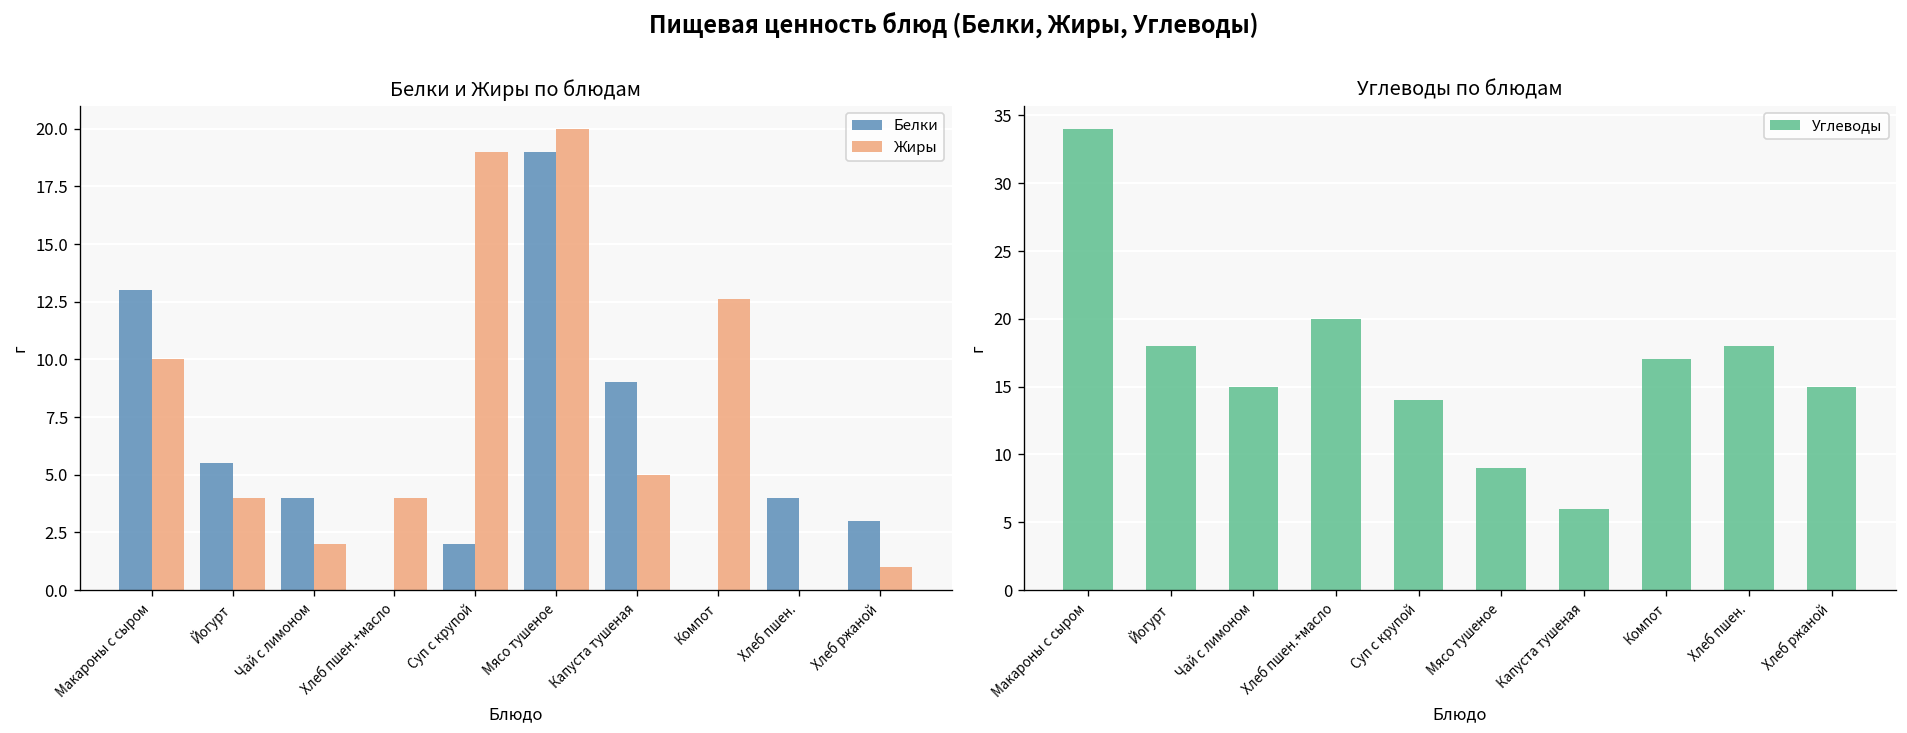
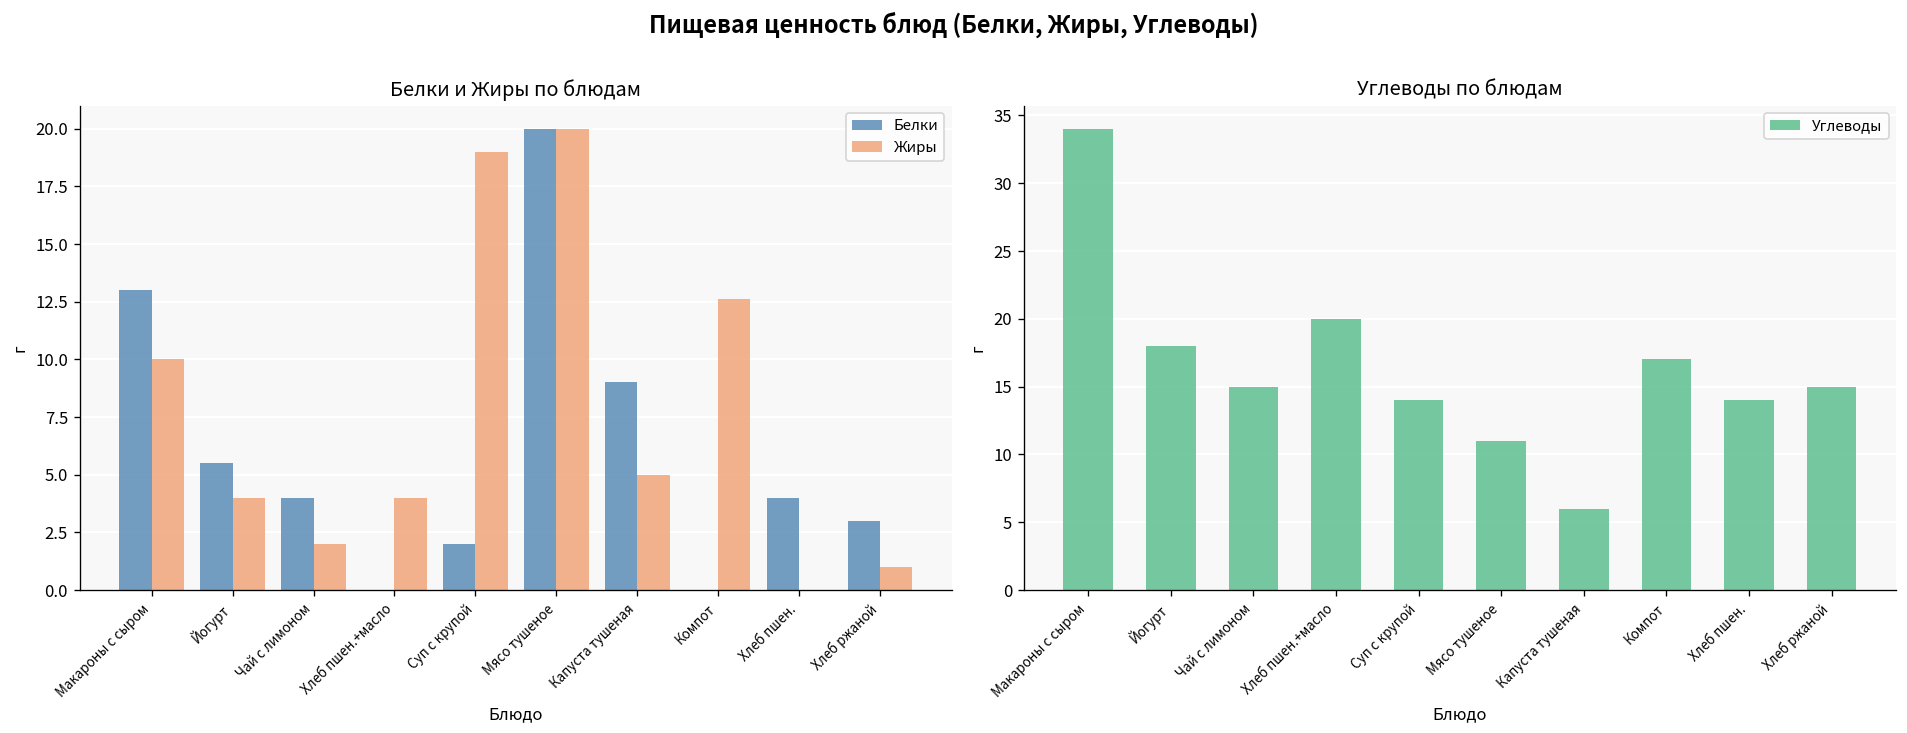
  {
    "Белки и Жиры по блюдам": {
      "Белки": {
        "Макароны с сыром": 13,
        "Йогурт": 5.5,
        "Чай с лимоном": 4,
        "Хлеб пшен.+масло": 0,
        "Суп с крупой": 2,
-       "Мясо тушеное": 19,
+       "Мясо тушеное": 20,
        "Капуста тушеная": 9,
        "Компот": 0,
        "Хлеб пшен.": 4,
        "Хлеб ржаной": 3
      },
      "Жиры": {
        "Макароны с сыром": 10,
        "Йогурт": 4,
        "Чай с лимоном": 2,
        "Хлеб пшен.+масло": 4,
        "Суп с крупой": 19,
        "Мясо тушеное": 20,
        "Капуста тушеная": 5,
        "Компот": 12.6,
        "Хлеб пшен.": 0,
        "Хлеб ржаной": 1
      }
    },
    "Углеводы по блюдам": {
      "Макароны с сыром": 34,
      "Йогурт": 18,
      "Чай с лимоном": 15,
      "Хлеб пшен.+масло": 20,
      "Суп с крупой": 14,
-     "Мясо тушеное": 9,
+     "Мясо тушеное": 11,
      "Капуста тушеная": 6,
      "Компот": 17,
-     "Хлеб пшен.": 18,
+     "Хлеб пшен.": 14,
      "Хлеб ржаной": 15
    }
  }
